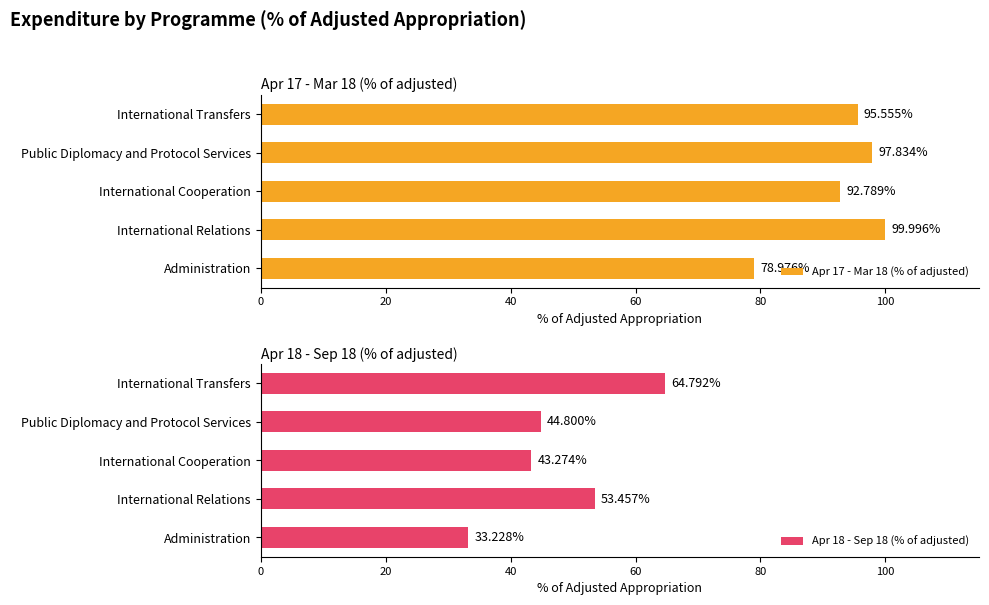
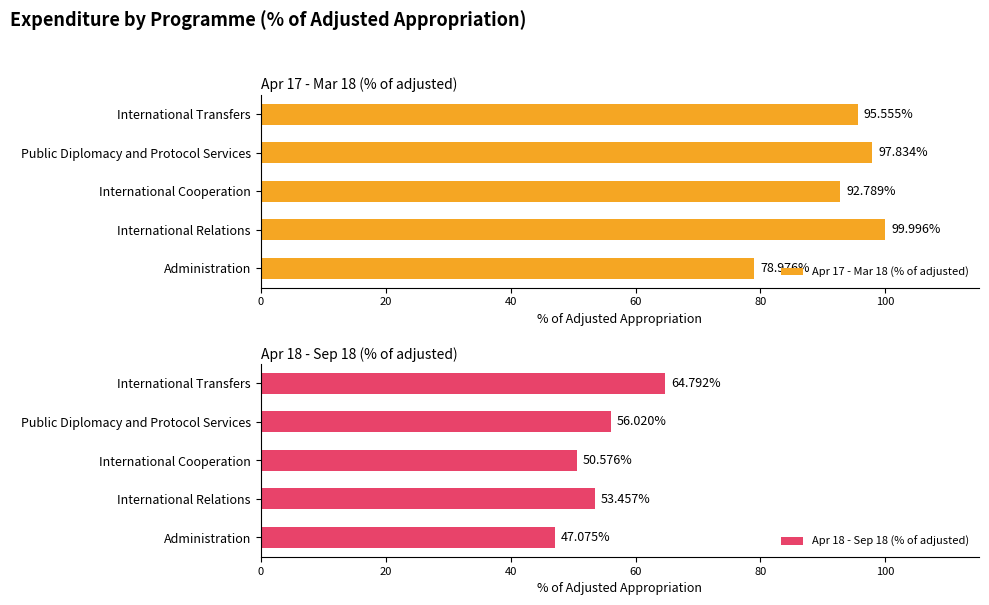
  {
    "Apr 17 - Mar 18 (% of adjusted)": {
      "International Transfers": "95.555%",
      "Public Diplomacy and Protocol Services": "97.834%",
      "International Cooperation": "92.789%",
      "International Relations": "99.996%",
      "Administration": "78.976%"
    },
    "Apr 18 - Sep 18 (% of adjusted)": {
      "International Transfers": "64.792%",
-     "Public Diplomacy and Protocol Services": "44.800%",
-     "International Cooperation": "43.274%",
+     "Public Diplomacy and Protocol Services": "56.020%",
+     "International Cooperation": "50.576%",
      "International Relations": "53.457%",
-     "Administration": "33.228%"
+     "Administration": "47.075%"
    }
  }
